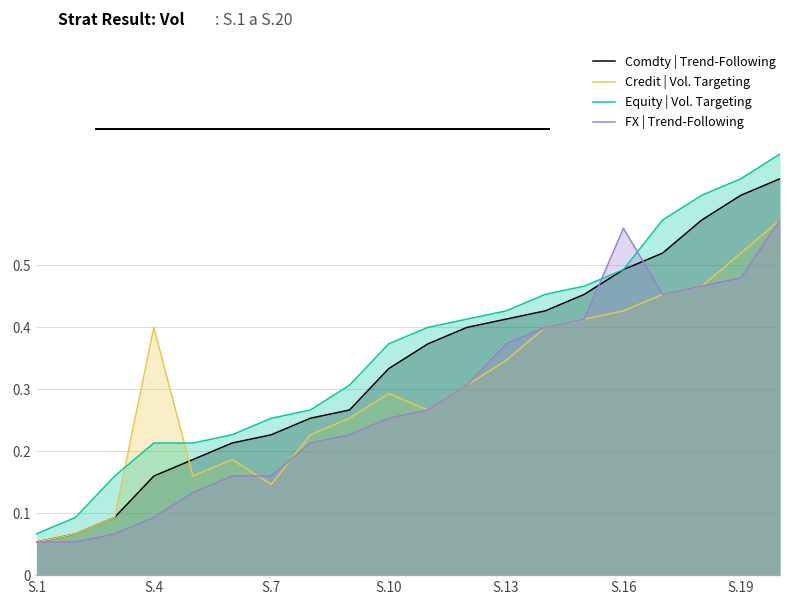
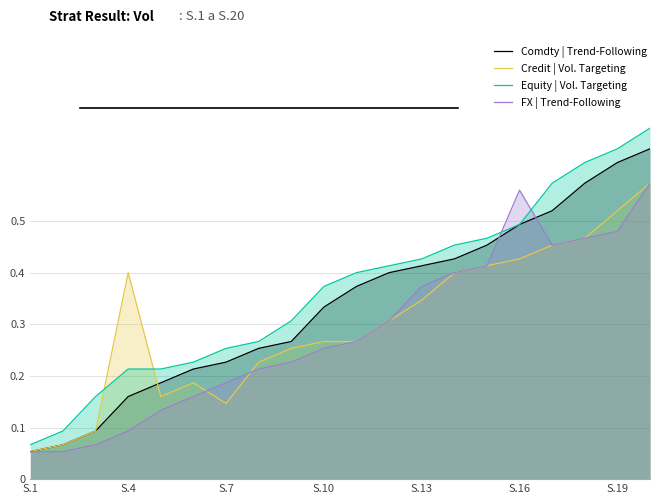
  {
    "Comdty | Trend-Following": {
      "S.4": 0.16,
      "S.7": 0.23,
      "S.10": 0.33,
      "S.13": 0.41,
      "S.19": 0.61
    },
    "Credit | Vol. Targeting": {
      "S.4": 0.40,
      "S.7": 0.15,
-     "S.10": 0.29,
+     "S.10": 0.27,
      "S.13": 0.35,
      "S.16": 0.43,
      "S.19": 0.52
    },
    "Equity | Vol. Targeting": {
      "S.1": 0.07,
      "S.4": 0.21,
      "S.7": 0.25,
      "S.10": 0.37,
      "S.13": 0.43,
      "S.19": 0.64
    },
    "FX | Trend-Following": {
      "S.4": 0.09,
-     "S.7": 0.16,
+     "S.7": 0.19,
      "S.10": 0.25,
      "S.13": 0.37,
      "S.16": 0.56,
      "S.19": 0.48
    }
  }
